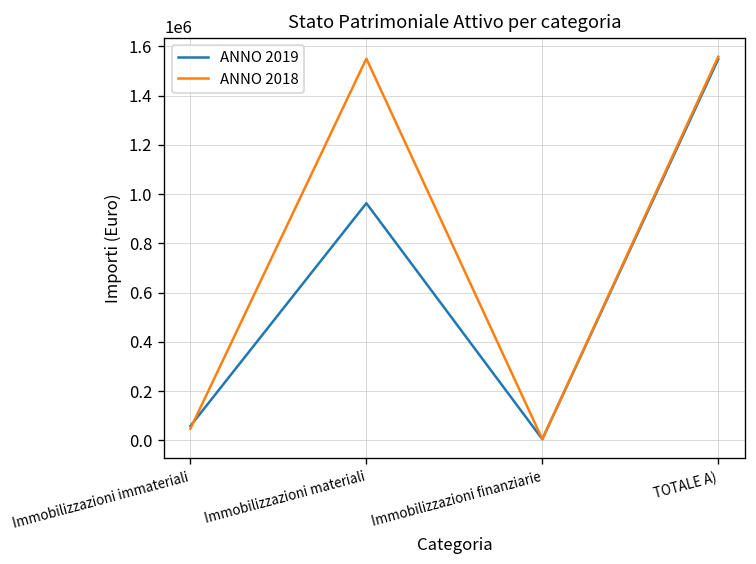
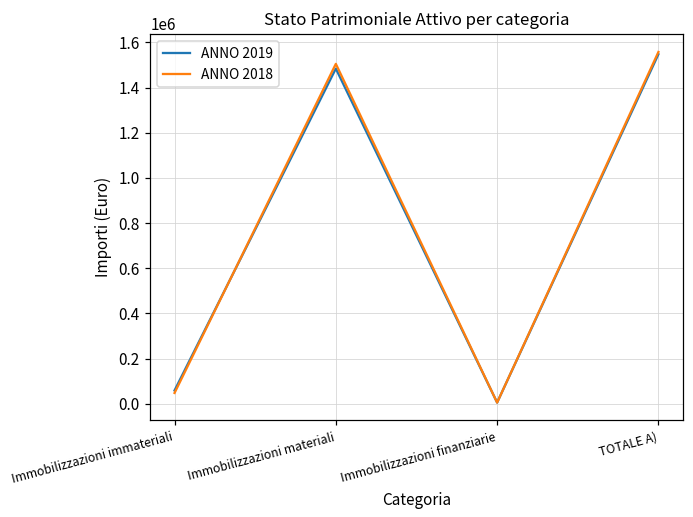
  {
    "ANNO 2019": {
-     "Immobilizzazioni materiali": 960000
+     "Immobilizzazioni materiali": 1480000
    },
    "ANNO 2018": {
-     "Immobilizzazioni materiali": 1550000
+     "Immobilizzazioni materiali": 1510000
    }
  }
